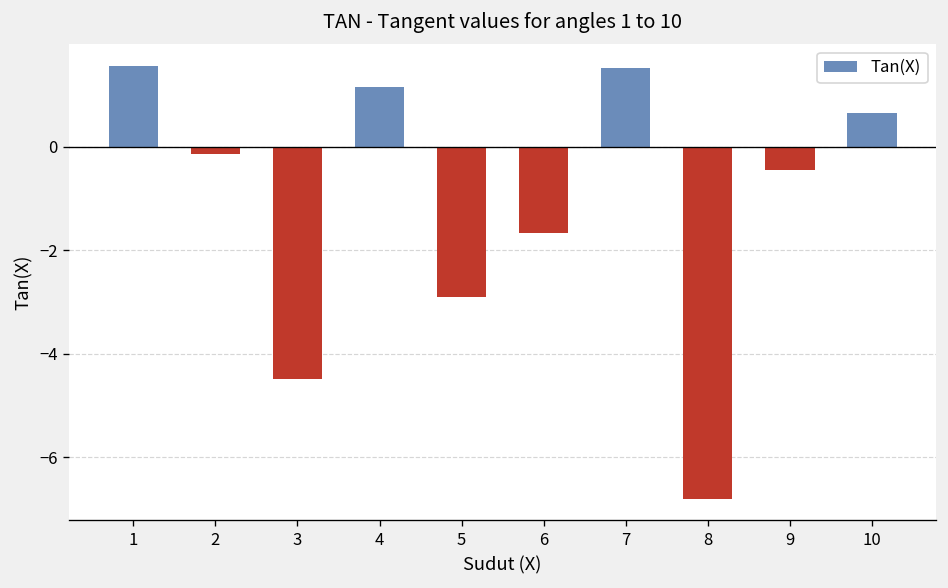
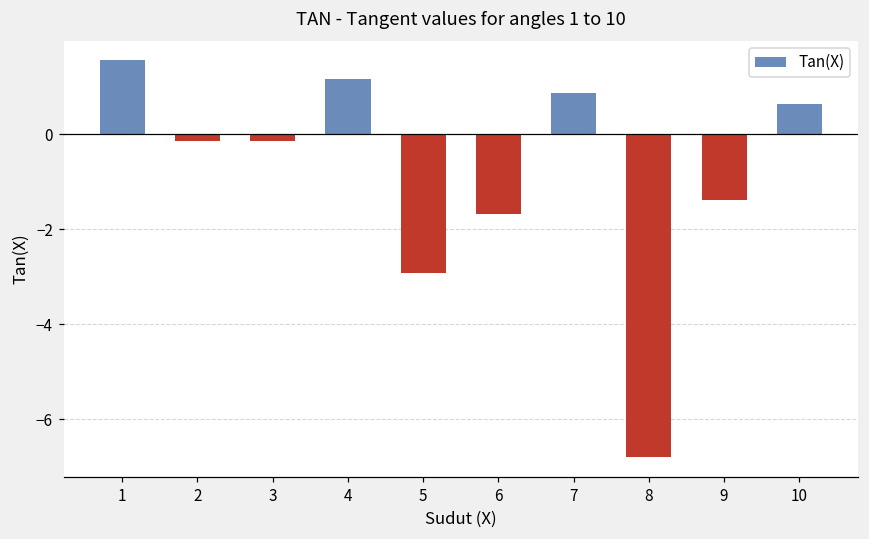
  {
    "1": 1.6,
    "2": -0.1,
-   "3": -4.5,
+   "3": -0.1,
    "4": 1.2,
    "5": -2.9,
    "6": -1.7,
-   "7": 1.5,
+   "7": 0.9,
    "8": -6.8,
-   "9": -0.5,
+   "9": -1.4,
    "10": 0.6
  }
